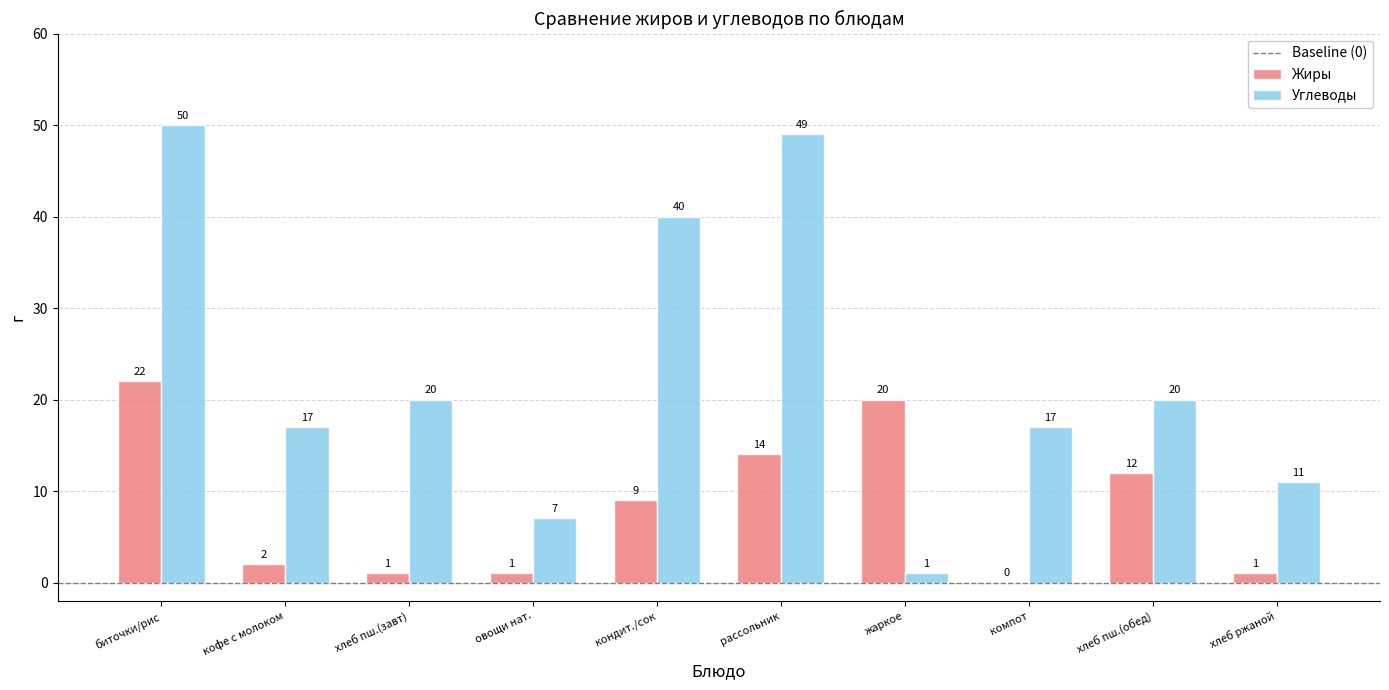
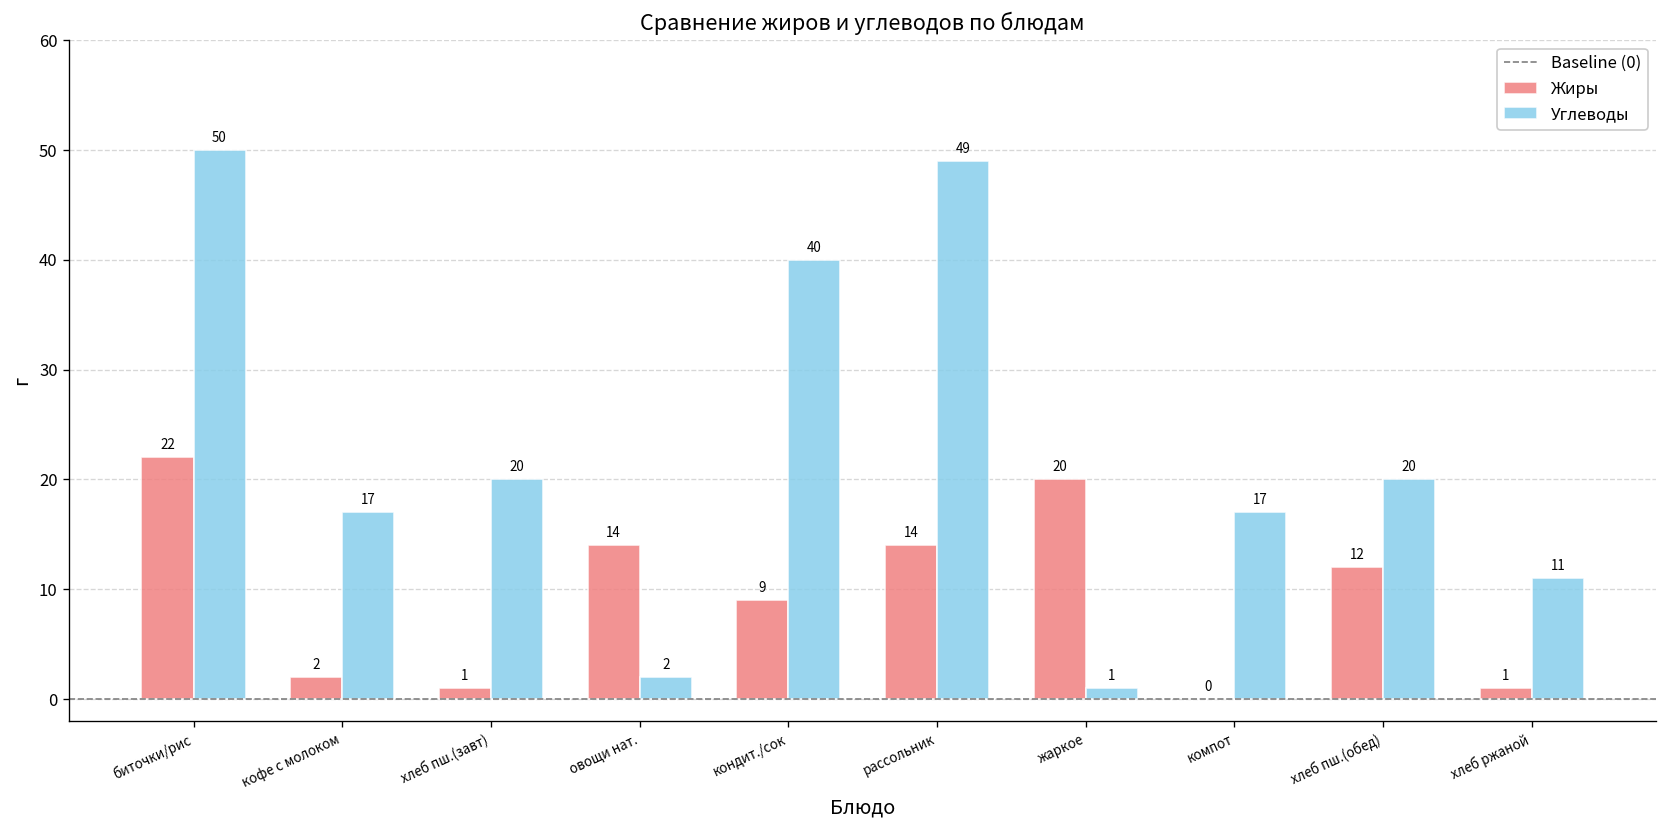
  {
    "Жиры": {
      "биточки/рис": 22,
      "кофе с молоком": 2,
      "хлеб пш.(завт)": 1,
-     "овощи нат.": 1,
+     "овощи нат.": 14,
      "кондит./сок": 9,
      "рассольник": 14,
      "жаркое": 20,
      "компот": 0,
      "хлеб пш.(обед)": 12,
      "хлеб ржаной": 1
    },
    "Углеводы": {
      "биточки/рис": 50,
      "кофе с молоком": 17,
      "хлеб пш.(завт)": 20,
-     "овощи нат.": 7,
+     "овощи нат.": 2,
      "кондит./сок": 40,
      "рассольник": 49,
      "жаркое": 1,
      "компот": 17,
      "хлеб пш.(обед)": 20,
      "хлеб ржаной": 11
    }
  }
